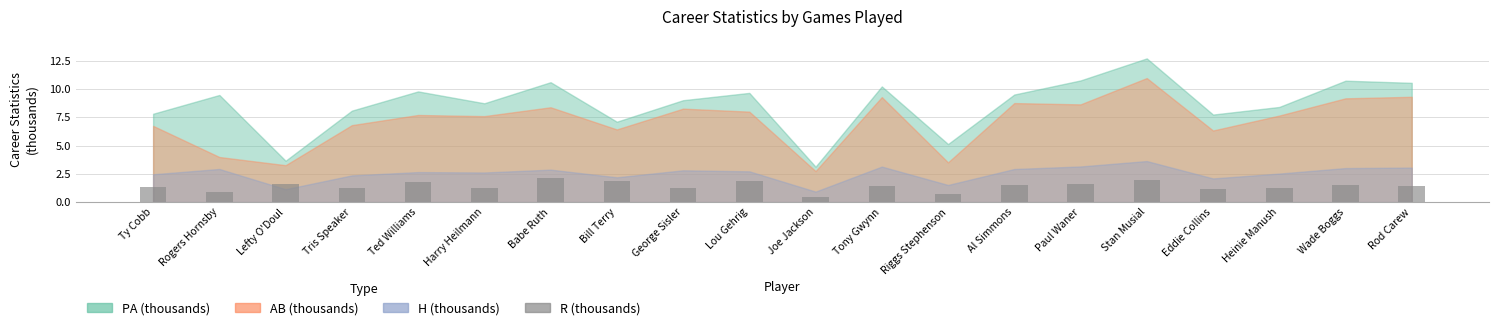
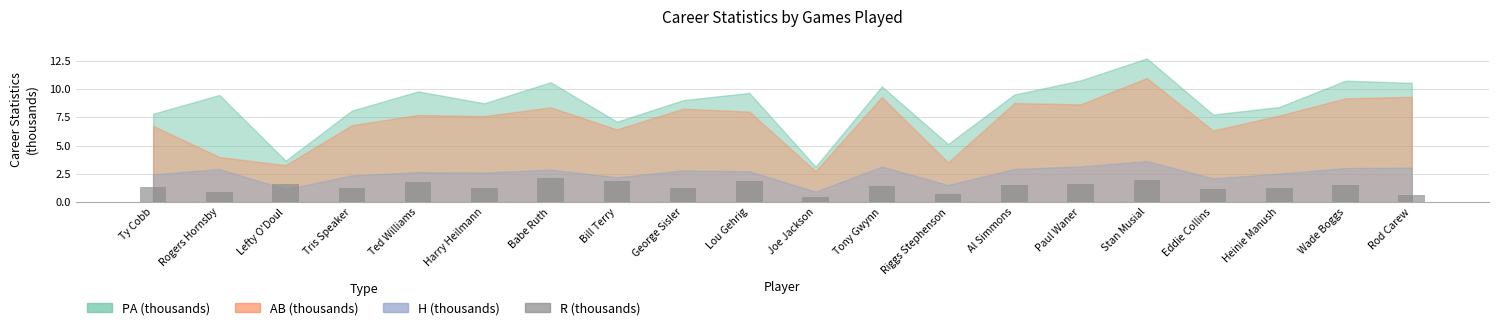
  {
    "R (thousands)": {
      "Ty Cobb": 1.4,
      "Rogers Hornsby": 0.9,
      "Lefty O'Doul": 1.6,
      "Tris Speaker": 1.3,
      "Ted Williams": 1.8,
      "Harry Heilmann": 1.3,
      "Babe Ruth": 2.2,
      "Bill Terry": 1.8,
      "George Sisler": 1.3,
      "Lou Gehrig": 1.9,
      "Joe Jackson": 0.4,
      "Tony Gwynn": 1.4,
      "Riggs Stephenson": 0.7,
      "Al Simmons": 1.5,
      "Paul Waner": 1.6,
      "Stan Musial": 1.9,
      "Eddie Collins": 1.1,
      "Heinie Manush": 1.3,
      "Wade Boggs": 1.5,
-     "Rod Carew": 1.4
+     "Rod Carew": 0.6
    },
    "AB (thousands)": {
      "Ty Cobb": 6.7,
      "Rogers Hornsby": 4.0,
      "Lefty O'Doul": 3.3,
      "Tris Speaker": 6.8,
      "Ted Williams": 7.7,
      "Harry Heilmann": 7.6,
      "Babe Ruth": 8.4,
      "Bill Terry": 6.4,
      "George Sisler": 8.3,
      "Lou Gehrig": 8.0,
      "Joe Jackson": 2.7,
      "Tony Gwynn": 9.3,
      "Riggs Stephenson": 3.5,
      "Al Simmons": 8.8,
      "Paul Waner": 8.6,
      "Stan Musial": 11.0,
      "Eddie Collins": 6.3,
      "Heinie Manush": 7.7,
      "Wade Boggs": 9.2,
      "Rod Carew": 9.3
    }
  }
